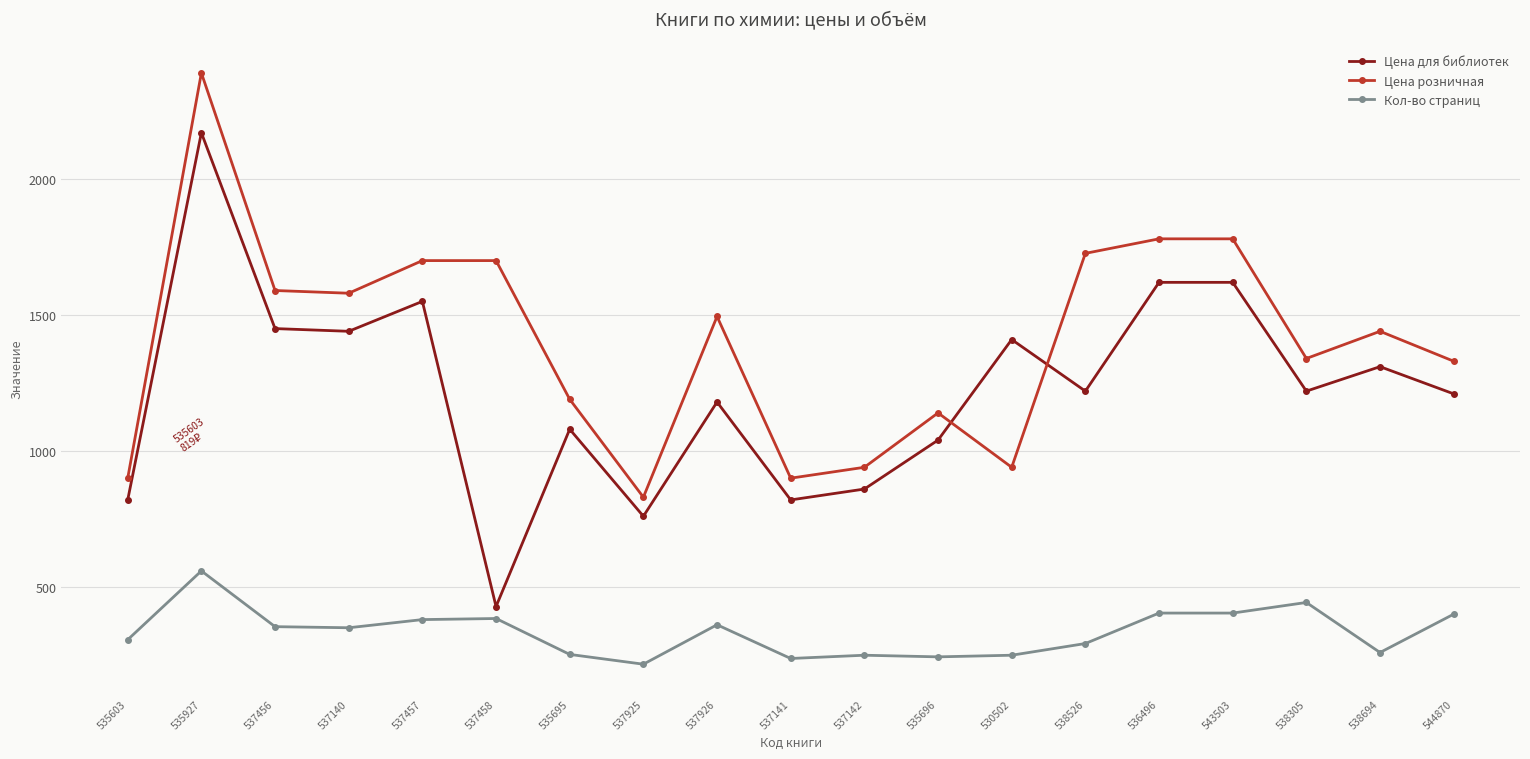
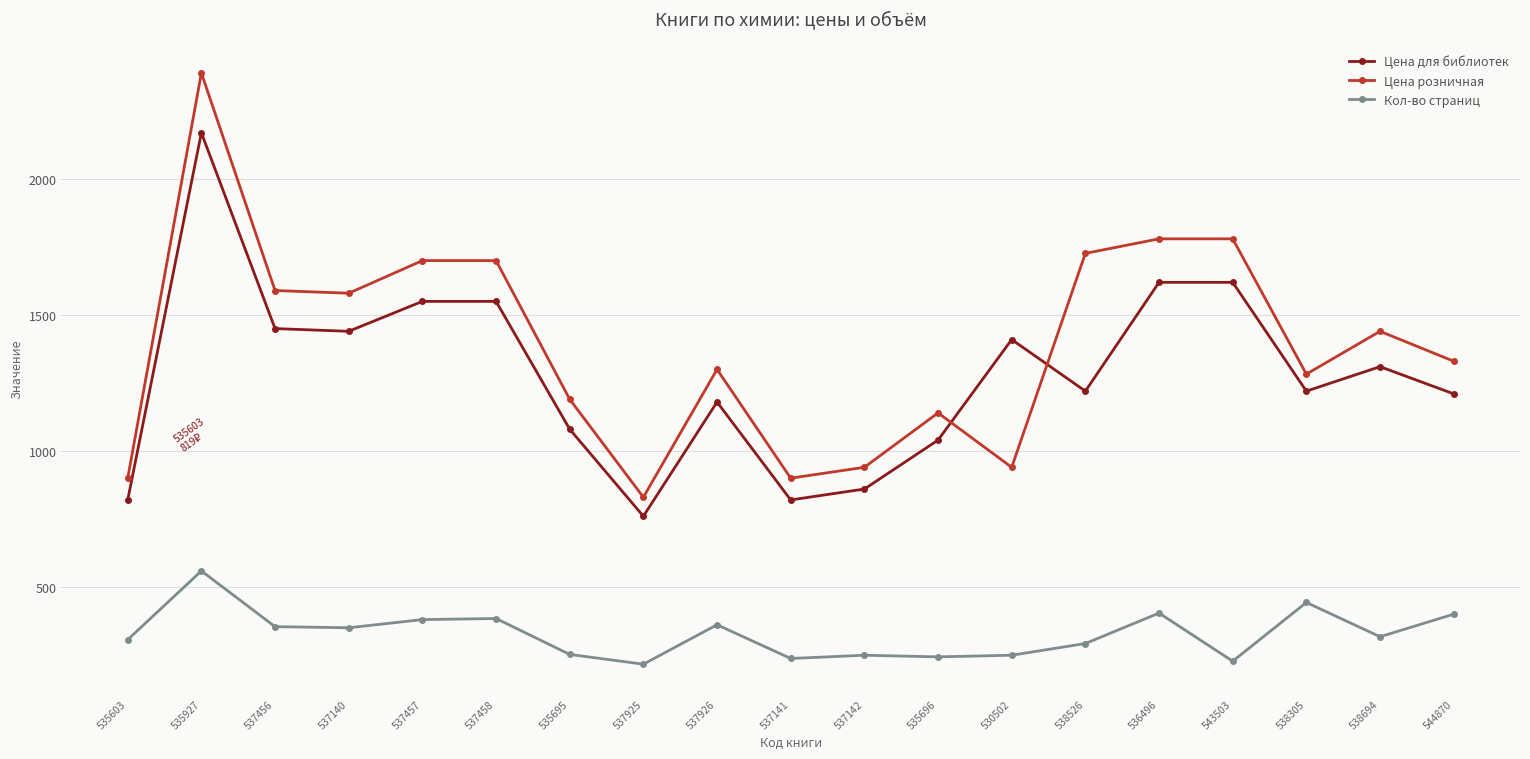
  {
    "Цена для библиотек": {
      "535603": 820,
      "535927": 2170,
      "537456": 1450,
      "537140": 1440,
      "537457": 1550,
-     "537458": 430,
+     "537458": 1550,
      "535695": 1080,
      "537925": 760,
      "537926": 1180,
      "537141": 820,
      "537142": 860,
      "535696": 1040,
      "530502": 1410,
      "538526": 1220,
      "536496": 1620,
      "543503": 1620,
      "538305": 1220,
      "538694": 1310,
      "544870": 1210
    },
    "Цена розничная": {
      "535603": 900,
      "535927": 2390,
      "537456": 1590,
      "537140": 1580,
      "537457": 1700,
      "537458": 1700,
      "535695": 1190,
      "537925": 830,
-     "537926": 1490,
+     "537926": 1300,
      "537141": 900,
      "537142": 940,
      "535696": 1140,
      "530502": 940,
      "538526": 1730,
      "536496": 1780,
      "543503": 1780,
-     "538305": 1340,
+     "538305": 1280,
      "538694": 1440,
      "544870": 1330
    },
    "Кол-во страниц": {
      "535603": 310,
      "535927": 560,
      "537456": 350,
      "537140": 350,
      "537457": 380,
      "537458": 380,
      "535695": 250,
      "537925": 220,
      "537926": 360,
      "537141": 240,
      "537142": 250,
      "535696": 240,
      "530502": 250,
      "538526": 290,
      "536496": 400,
-     "543503": 400,
+     "543503": 230,
      "538305": 440,
-     "538694": 260,
+     "538694": 320,
      "544870": 400
    }
  }
